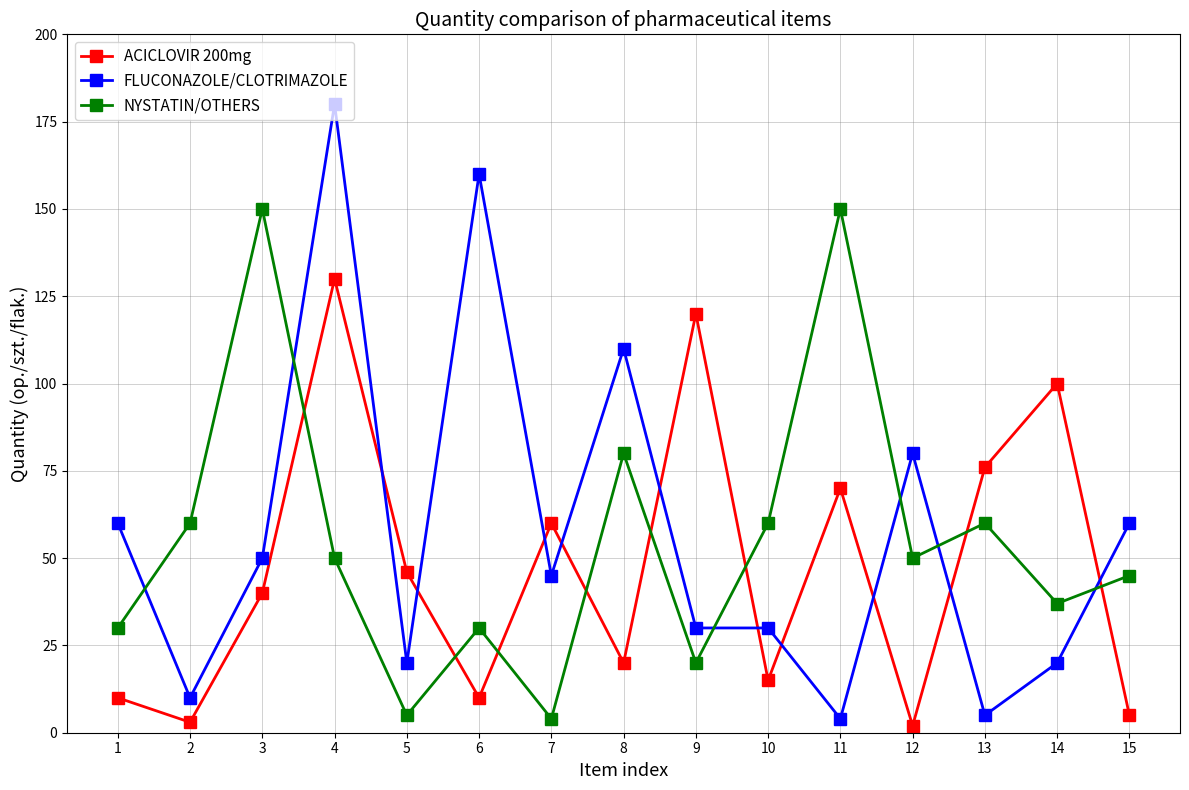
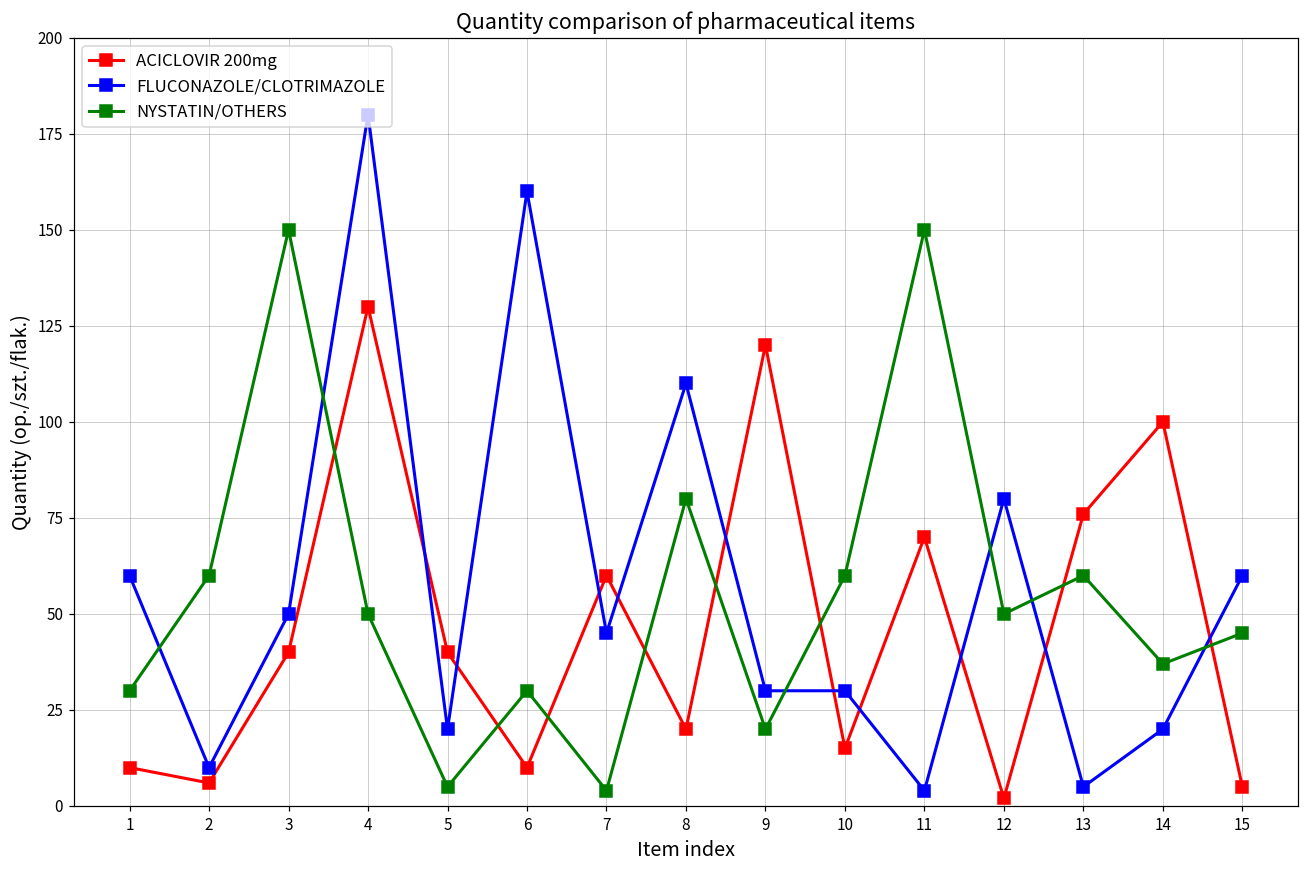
  {
    "ACICLOVIR 200mg": {
      "1": 10,
-     "2": 3,
+     "2": 6,
      "3": 40,
      "4": 130,
-     "5": 46,
+     "5": 40,
      "6": 10,
      "7": 60,
      "8": 20,
      "9": 120,
      "10": 15,
      "11": 70,
      "12": 2,
      "13": 76,
      "14": 100,
      "15": 5
    },
    "FLUCONAZOLE/CLOTRIMAZOLE": {
      "1": 60,
      "2": 10,
      "3": 50,
      "5": 20,
      "6": 160,
      "7": 45,
      "8": 110,
      "9": 30,
      "10": 30,
      "11": 4,
      "12": 80,
      "13": 5,
      "14": 20,
      "15": 60
    },
    "NYSTATIN/OTHERS": {
      "1": 30,
      "2": 60,
      "3": 150,
      "4": 50,
      "5": 5,
      "6": 30,
      "7": 4,
      "8": 80,
      "9": 20,
      "10": 60,
      "11": 150,
      "12": 50,
      "13": 60,
      "14": 37,
      "15": 45
    }
  }
